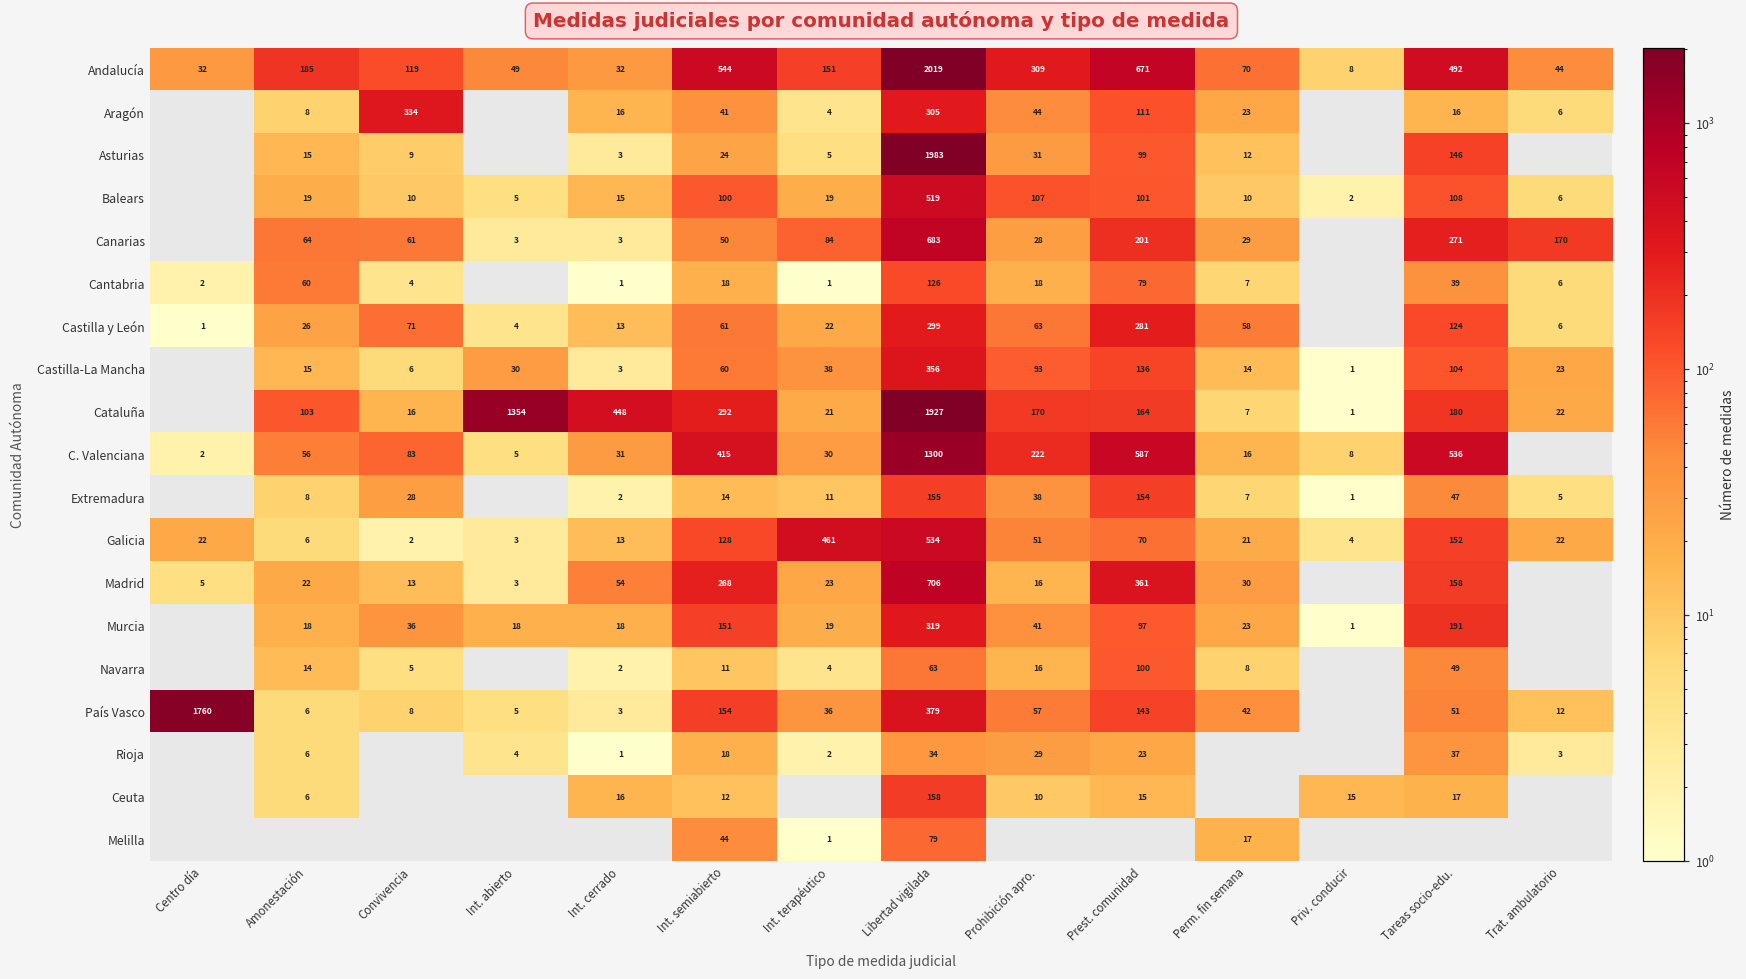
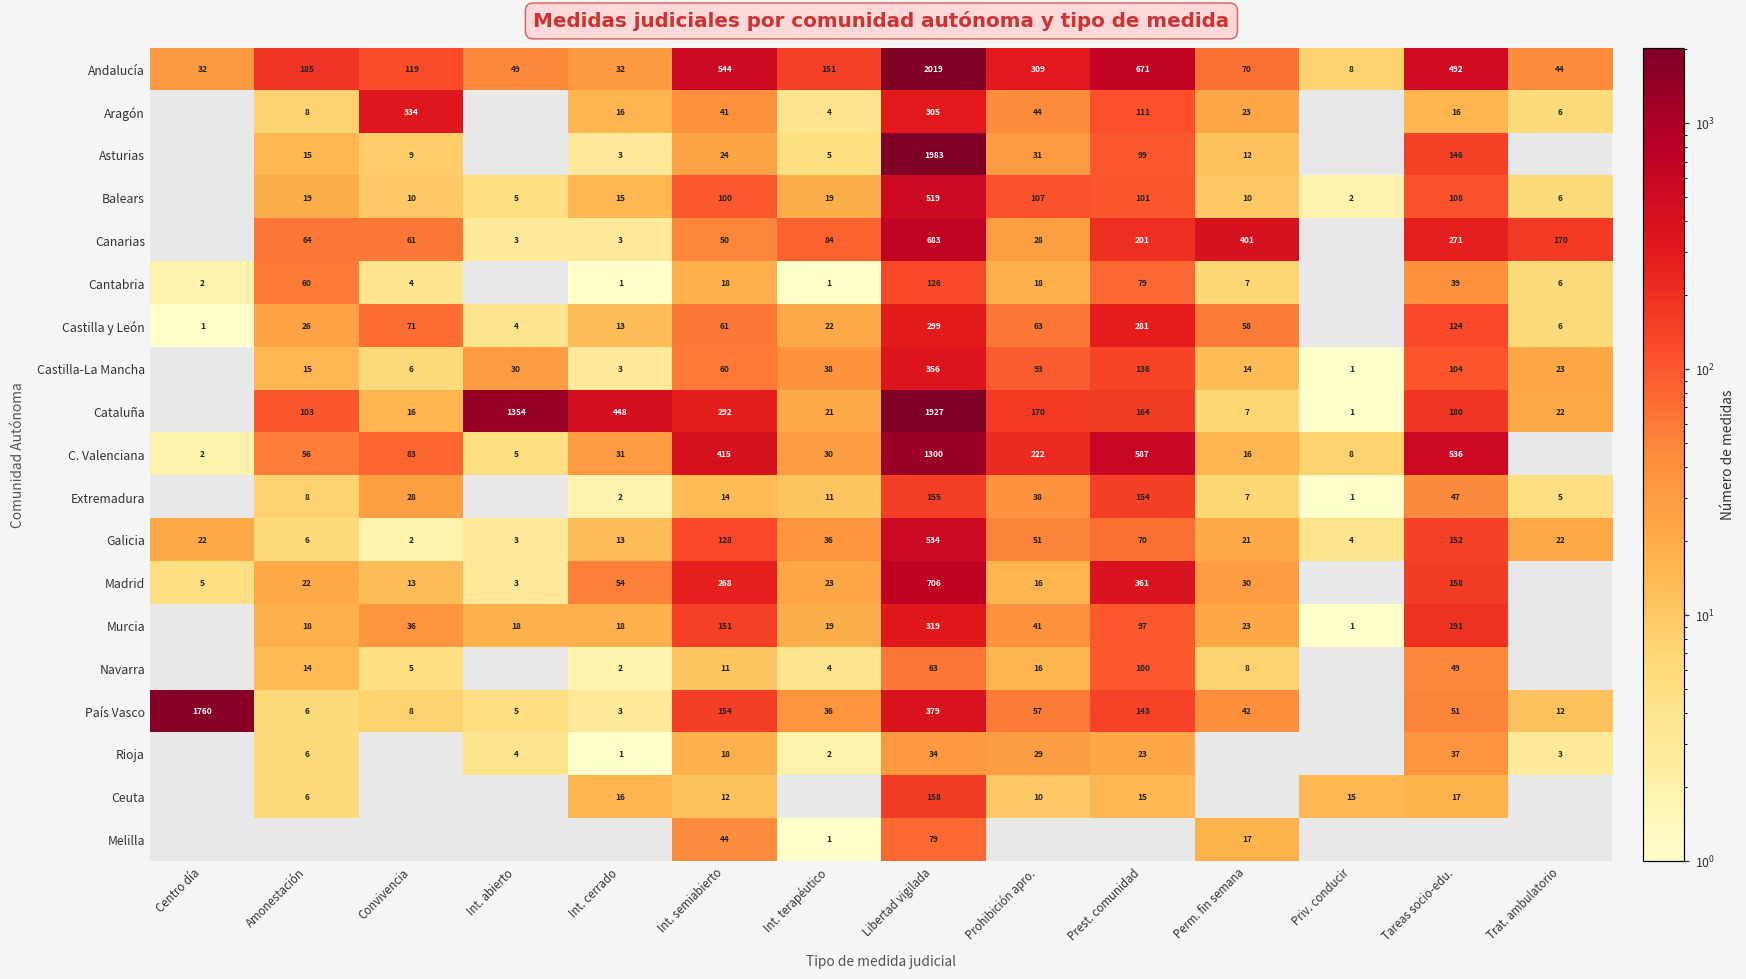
  {
    "Canarias": {
      "Amonestación": 64,
      "Convivencia": 61,
      "Int. abierto": 3,
      "Int. cerrado": 3,
      "Int. semiabierto": 50,
      "Int. terapéutico": 84,
      "Libertad vigilada": 683,
      "Prohibición apro.": 28,
      "Prest. comunidad": 201,
-     "Perm. fin semana": 29,
+     "Perm. fin semana": 401,
      "Tareas socio-edu.": 271,
      "Trat. ambulatorio": 170
    },
    "Galicia": {
      "Centro día": 22,
      "Amonestación": 6,
      "Convivencia": 2,
      "Int. abierto": 3,
      "Int. cerrado": 13,
      "Int. semiabierto": 128,
-     "Int. terapéutico": 461,
+     "Int. terapéutico": 36,
      "Libertad vigilada": 534,
      "Prohibición apro.": 51,
      "Prest. comunidad": 70,
      "Perm. fin semana": 21,
      "Priv. conducir": 4,
      "Tareas socio-edu.": 152,
      "Trat. ambulatorio": 22
    }
  }
